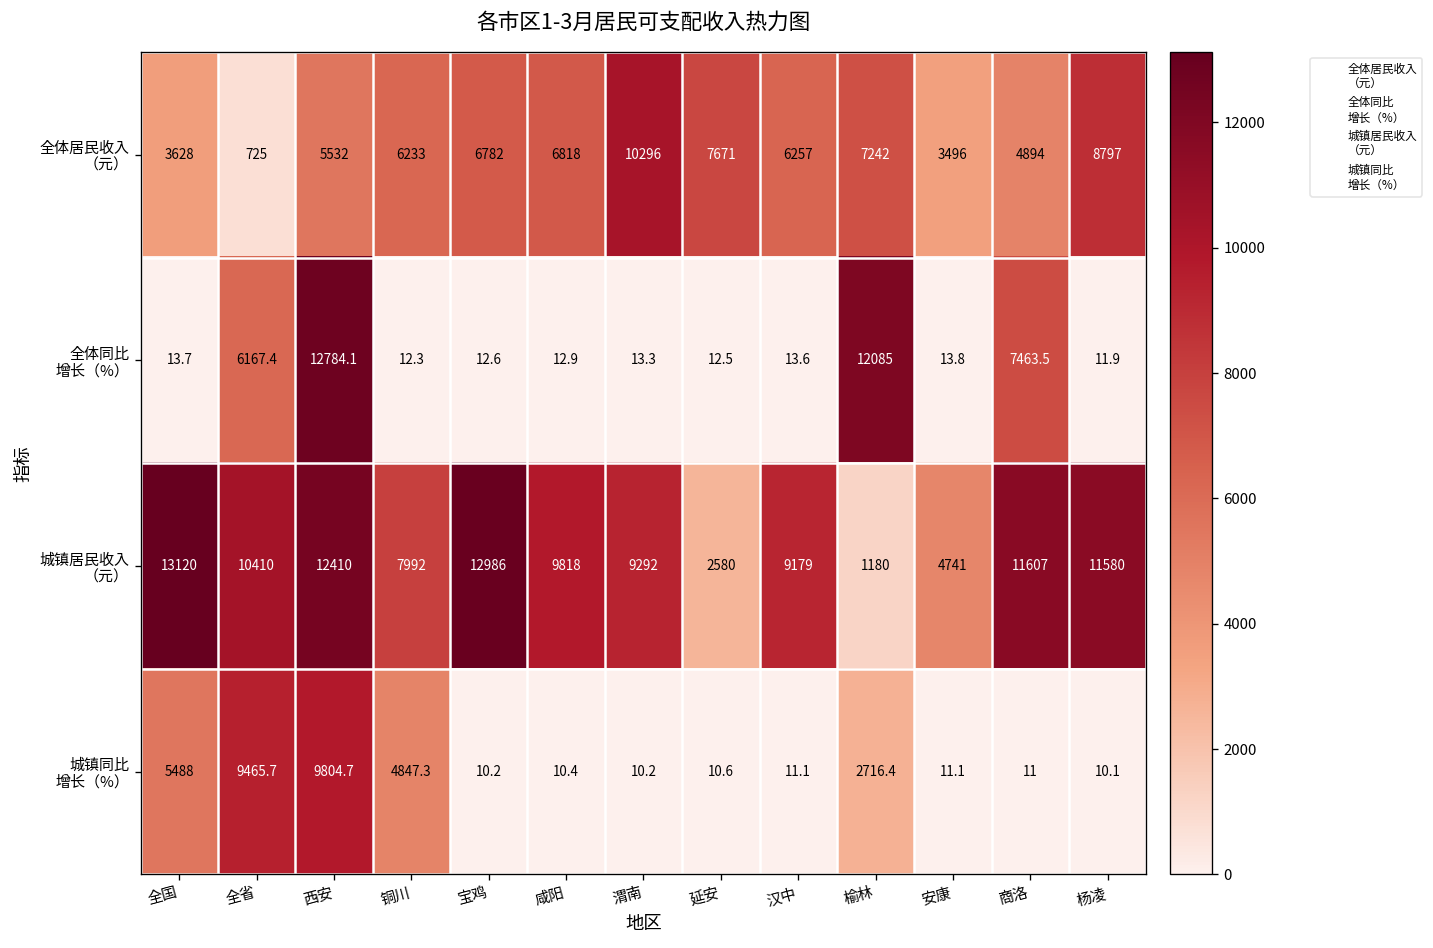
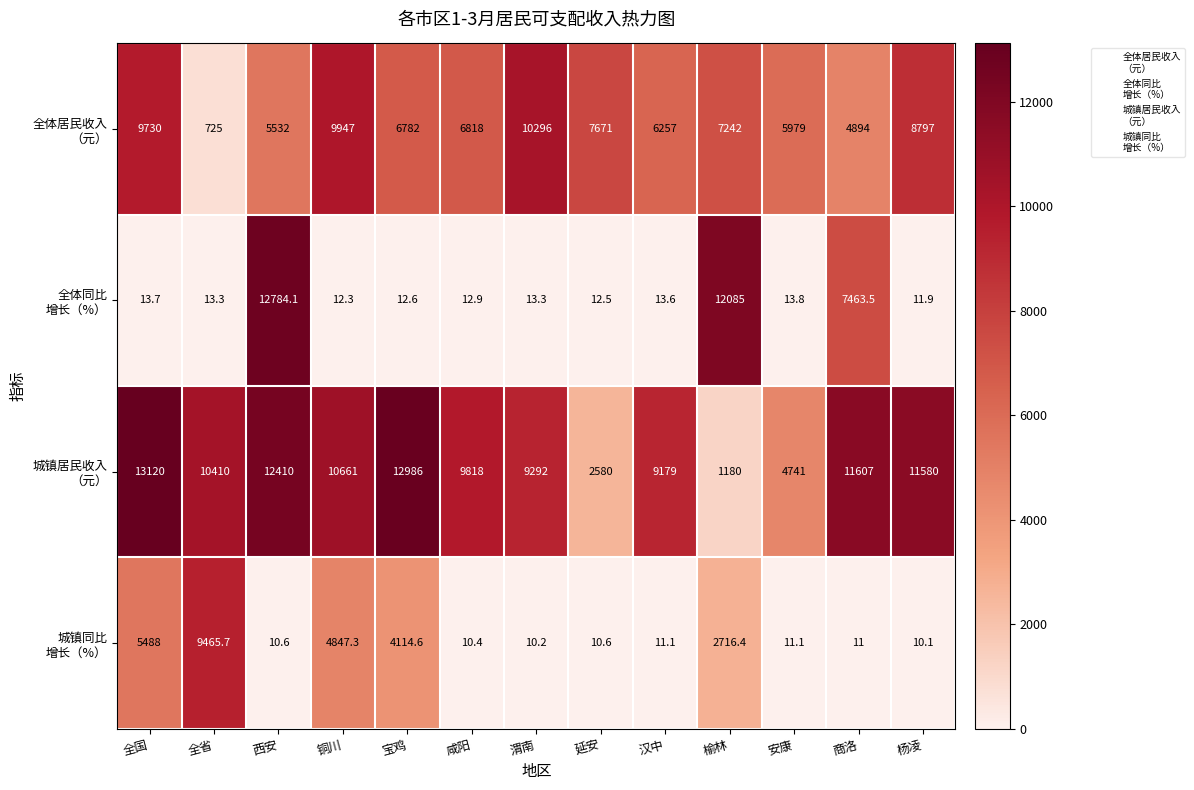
  {
    "全体居民收入 （元）": {
-     "全国": 3628,
+     "全国": 9730,
      "全省": 725,
      "西安": 5532,
-     "铜川": 6233,
+     "铜川": 9947,
      "宝鸡": 6782,
      "咸阳": 6818,
      "渭南": 10296,
      "延安": 7671,
      "汉中": 6257,
      "榆林": 7242,
-     "安康": 3496,
+     "安康": 5979,
      "商洛": 4894,
      "杨凌": 8797
    },
    "全体同比 增长（%）": {
-     "全省": 6167.4,
+     "全省": 13.3,
      "西安": 12784.1,
      "铜川": 12.3,
      "宝鸡": 12.6,
      "咸阳": 12.9,
      "渭南": 13.3,
      "延安": 12.5,
      "汉中": 13.6,
      "榆林": 12085,
      "安康": 13.8,
      "商洛": 7463.5,
      "杨凌": 11.9
    },
    "城镇居民收入 （元）": {
      "全省": 10410,
      "西安": 12410,
-     "铜川": 7992,
+     "铜川": 10661,
      "宝鸡": 12986,
      "咸阳": 9818,
      "渭南": 9292,
      "延安": 2580,
      "汉中": 9179,
      "榆林": 1180,
      "安康": 4741,
      "商洛": 11607,
      "杨凌": 11580
    },
    "城镇同比 增长（%）": {
      "全省": 9465.7,
-     "西安": 9804.7,
+     "西安": 10.6,
      "铜川": 4847.3,
-     "宝鸡": 10.2,
+     "宝鸡": 4114.6,
      "咸阳": 10.4,
      "渭南": 10.2,
      "延安": 10.6,
      "汉中": 11.1,
      "榆林": 2716.4,
      "安康": 11.1,
      "商洛": 11,
      "杨凌": 10.1
    }
  }
